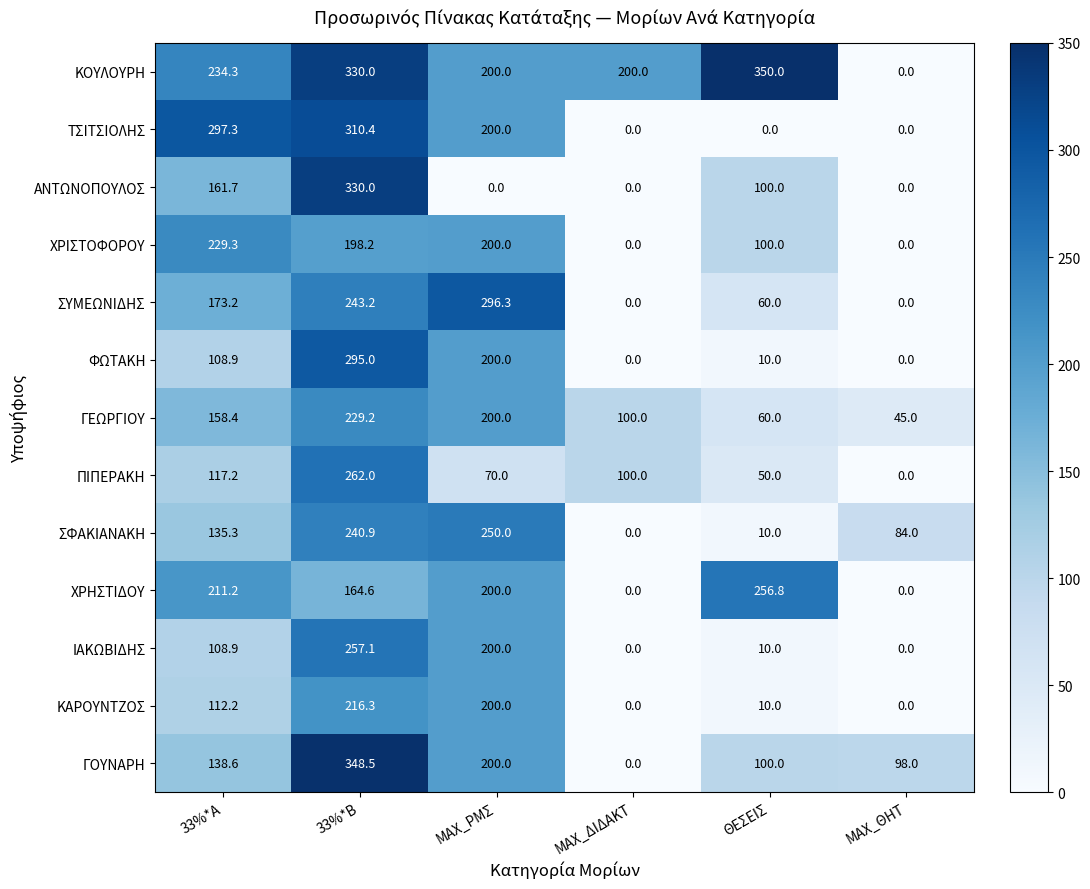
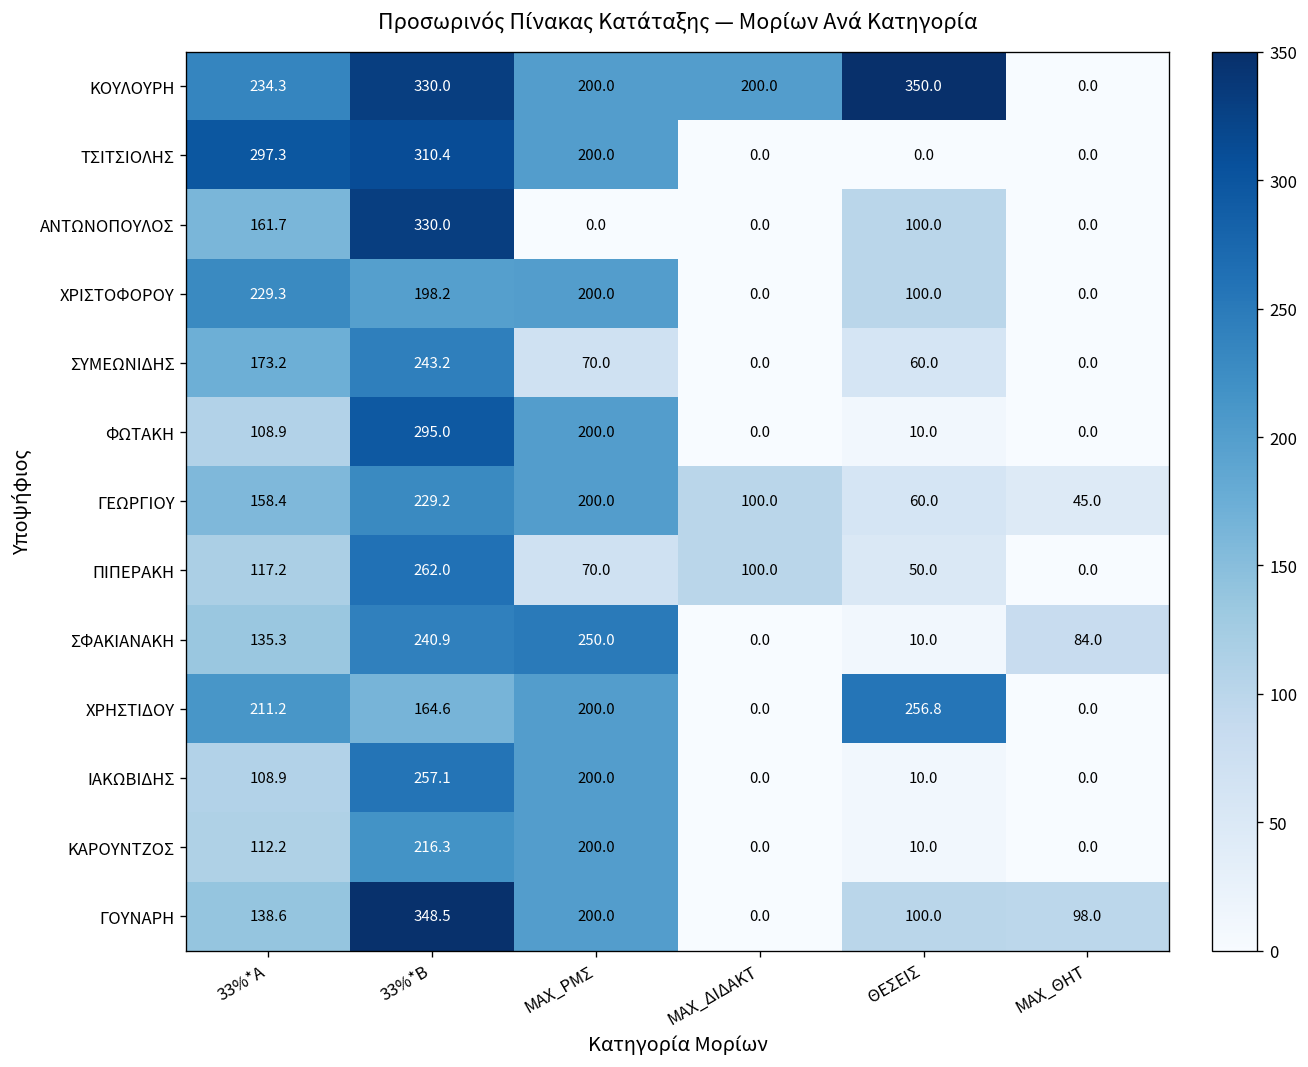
  {
    "ΚΟΥΛΟΥΡΗ": {
      "33%*A": 234.3,
      "33%*B": 330.0,
      "MAX_PMΣ": 200.0,
      "MAX_ΔΙΔΑΚΤ": 200.0,
      "ΘΕΣΕΙΣ": 350.0,
      "MAX_ΘΗΤ": 0.0
    },
    "ΤΣΙΤΣΙΟΛΗΣ": {
      "33%*A": 297.3,
      "33%*B": 310.4,
      "MAX_PMΣ": 200.0,
      "MAX_ΔΙΔΑΚΤ": 0.0,
      "ΘΕΣΕΙΣ": 0.0,
      "MAX_ΘΗΤ": 0.0
    },
    "ΑΝΤΩΝΟΠΟΥΛΟΣ": {
      "33%*A": 161.7,
      "33%*B": 330.0,
      "MAX_PMΣ": 0.0,
      "MAX_ΔΙΔΑΚΤ": 0.0,
      "ΘΕΣΕΙΣ": 100.0,
      "MAX_ΘΗΤ": 0.0
    },
    "ΧΡΙΣΤΟΦΟΡΟΥ": {
      "33%*A": 229.3,
      "33%*B": 198.2,
      "MAX_PMΣ": 200.0,
      "MAX_ΔΙΔΑΚΤ": 0.0,
      "ΘΕΣΕΙΣ": 100.0,
      "MAX_ΘΗΤ": 0.0
    },
    "ΣΥΜΕΩΝΙΔΗΣ": {
      "33%*A": 173.2,
      "33%*B": 243.2,
-     "MAX_PMΣ": 296.3,
+     "MAX_PMΣ": 70.0,
      "MAX_ΔΙΔΑΚΤ": 0.0,
      "ΘΕΣΕΙΣ": 60.0,
      "MAX_ΘΗΤ": 0.0
    },
    "ΦΩΤΑΚΗ": {
      "33%*A": 108.9,
      "33%*B": 295.0,
      "MAX_PMΣ": 200.0,
      "MAX_ΔΙΔΑΚΤ": 0.0,
      "ΘΕΣΕΙΣ": 10.0,
      "MAX_ΘΗΤ": 0.0
    },
    "ΓΕΩΡΓΙΟΥ": {
      "33%*A": 158.4,
      "33%*B": 229.2,
      "MAX_PMΣ": 200.0,
      "MAX_ΔΙΔΑΚΤ": 100.0,
      "ΘΕΣΕΙΣ": 60.0,
      "MAX_ΘΗΤ": 45.0
    },
    "ΠΙΠΕΡΑΚΗ": {
      "33%*A": 117.2,
      "33%*B": 262.0,
      "MAX_PMΣ": 70.0,
      "MAX_ΔΙΔΑΚΤ": 100.0,
      "ΘΕΣΕΙΣ": 50.0,
      "MAX_ΘΗΤ": 0.0
    },
    "ΣΦΑΚΙΑΝΑΚΗ": {
      "33%*A": 135.3,
      "33%*B": 240.9,
      "MAX_PMΣ": 250.0,
      "MAX_ΔΙΔΑΚΤ": 0.0,
      "ΘΕΣΕΙΣ": 10.0,
      "MAX_ΘΗΤ": 84.0
    },
    "ΧΡΗΣΤΙΔΟΥ": {
      "33%*A": 211.2,
      "33%*B": 164.6,
      "MAX_PMΣ": 200.0,
      "MAX_ΔΙΔΑΚΤ": 0.0,
      "ΘΕΣΕΙΣ": 256.8,
      "MAX_ΘΗΤ": 0.0
    },
    "ΙΑΚΩΒΙΔΗΣ": {
      "33%*A": 108.9,
      "33%*B": 257.1,
      "MAX_PMΣ": 200.0,
      "MAX_ΔΙΔΑΚΤ": 0.0,
      "ΘΕΣΕΙΣ": 10.0,
      "MAX_ΘΗΤ": 0.0
    },
    "ΚΑΡΟΥΝΤΖΟΣ": {
      "33%*A": 112.2,
      "33%*B": 216.3,
      "MAX_PMΣ": 200.0,
      "MAX_ΔΙΔΑΚΤ": 0.0,
      "ΘΕΣΕΙΣ": 10.0,
      "MAX_ΘΗΤ": 0.0
    },
    "ΓΟΥΝΑΡΗ": {
      "33%*A": 138.6,
      "33%*B": 348.5,
      "MAX_PMΣ": 200.0,
      "MAX_ΔΙΔΑΚΤ": 0.0,
      "ΘΕΣΕΙΣ": 100.0,
      "MAX_ΘΗΤ": 98.0
    }
  }
